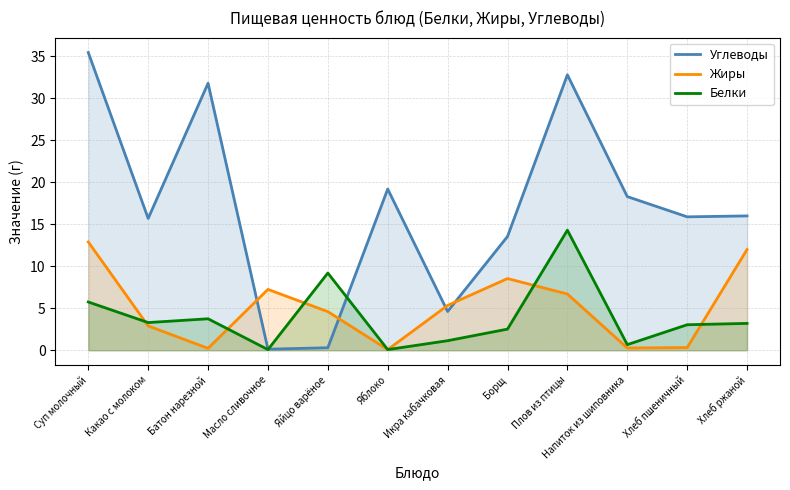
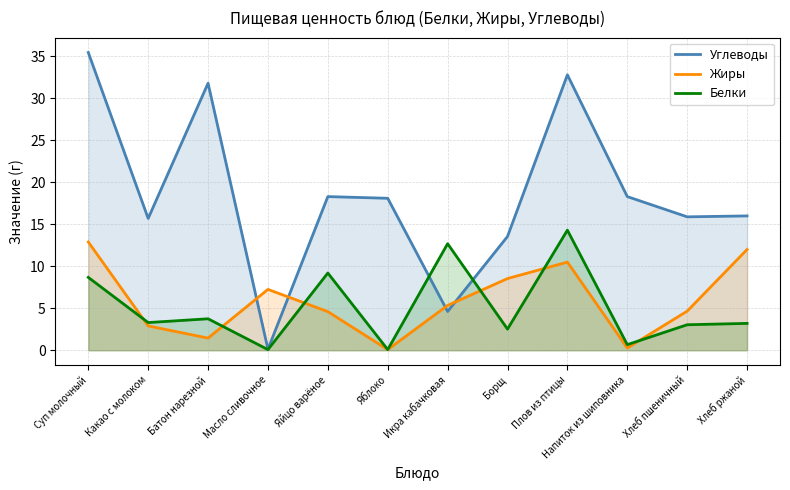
  {
    "Углеводы": {
      "Суп молочный": 35,
      "Какао с молоком": 16,
      "Батон нарезной": 32,
-     "Яйцо варёное": 0,
-     "Яблоко": 19,
+     "Яйцо варёное": 18,
+     "Яблоко": 18,
      "Икра кабачковая": 5,
      "Борщ": 14,
      "Плов из птицы": 33,
      "Напиток из шиповника": 18,
      "Хлеб пшеничный": 16,
      "Хлеб ржаной": 16
    },
    "Жиры": {
      "Суп молочный": 13,
      "Какао с молоком": 3,
-     "Батон нарезной": 0,
+     "Батон нарезной": 1,
      "Масло сливочное": 7,
      "Яйцо варёное": 5,
      "Икра кабачковая": 5,
      "Борщ": 9,
-     "Плов из птицы": 7,
+     "Плов из птицы": 11,
      "Напиток из шиповника": 0,
-     "Хлеб пшеничный": 0,
+     "Хлеб пшеничный": 5,
      "Хлеб ржаной": 12
    },
    "Белки": {
-     "Суп молочный": 6,
+     "Суп молочный": 9,
      "Какао с молоком": 3,
      "Батон нарезной": 4,
      "Яйцо варёное": 9,
-     "Икра кабачковая": 1,
+     "Икра кабачковая": 13,
      "Борщ": 3,
      "Плов из птицы": 14,
      "Напиток из шиповника": 1,
      "Хлеб пшеничный": 3,
      "Хлеб ржаной": 3
    }
  }
